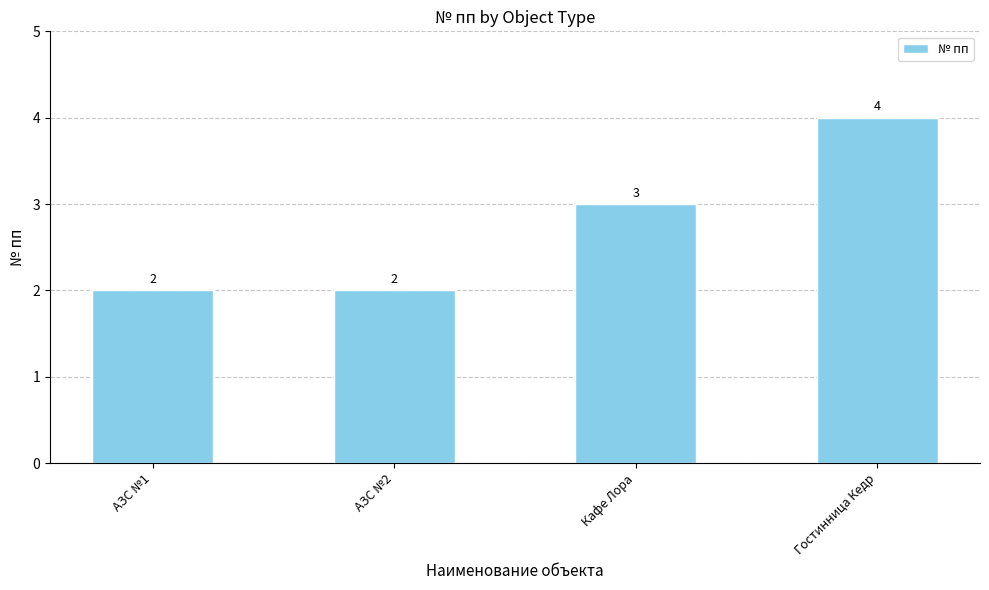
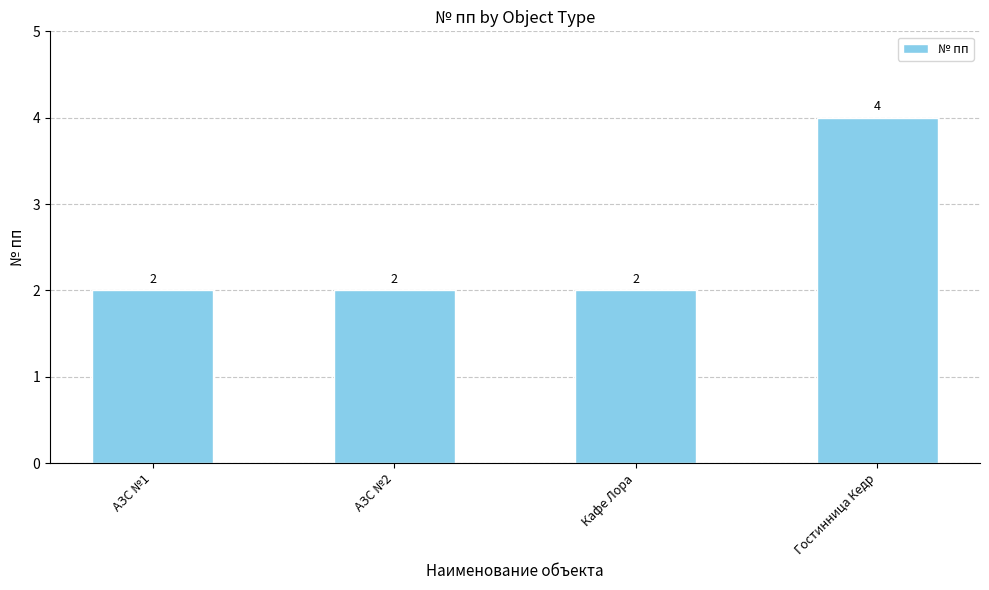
  {
    "АЗС №1": 2,
    "АЗС №2": 2,
-   "Кафе Лора": 3,
+   "Кафе Лора": 2,
    "Гостинница Кедр": 4
  }
